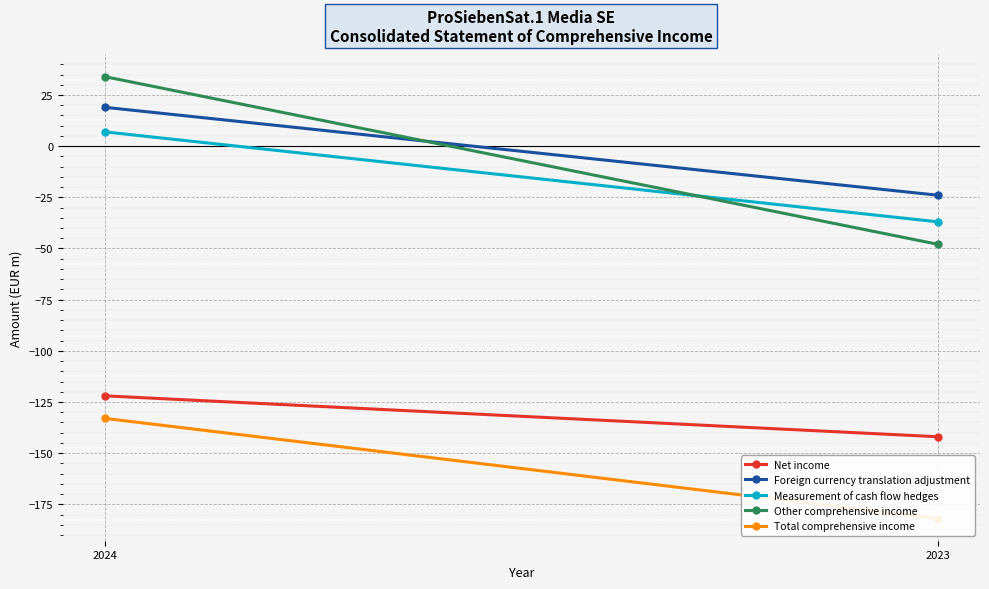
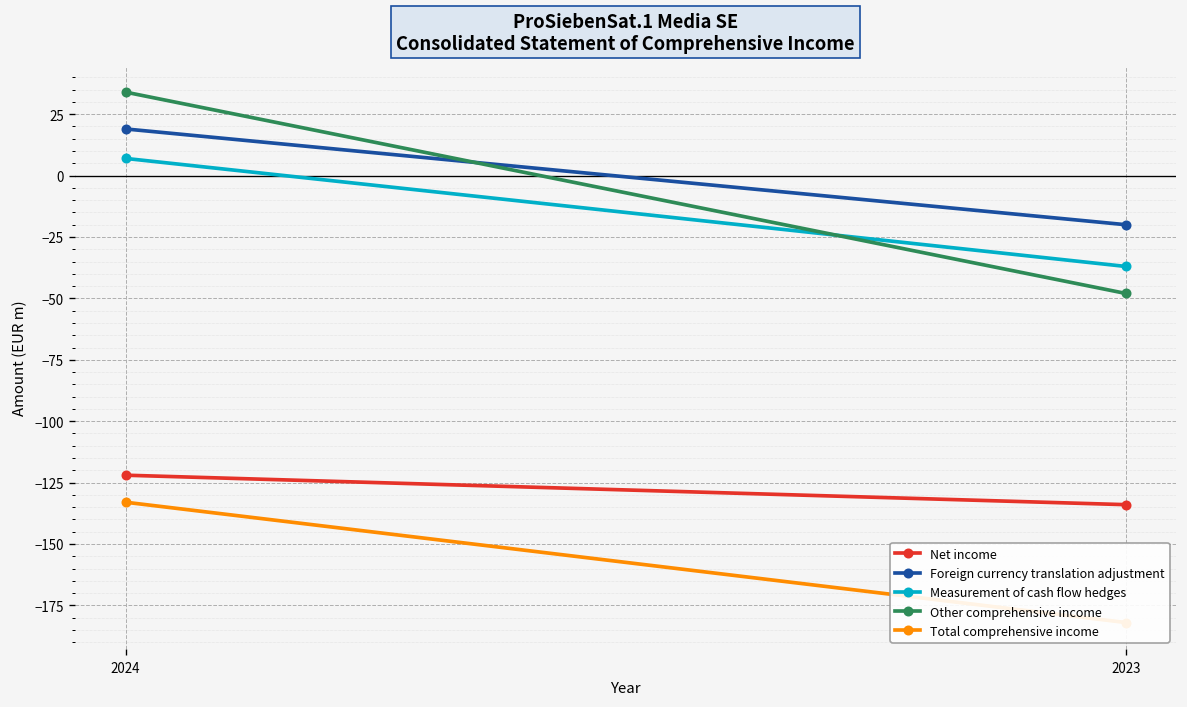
  {
    "Net income": {
      "2024": -122,
-     "2023": -142
+     "2023": -134
    },
    "Foreign currency translation adjustment": {
      "2024": 19,
-     "2023": -24
+     "2023": -20
    },
    "Measurement of cash flow hedges": {
      "2024": 7,
      "2023": -37
    },
    "Other comprehensive income": {
      "2024": 34,
      "2023": -48
    },
    "Total comprehensive income": {
      "2024": -133
    }
  }
